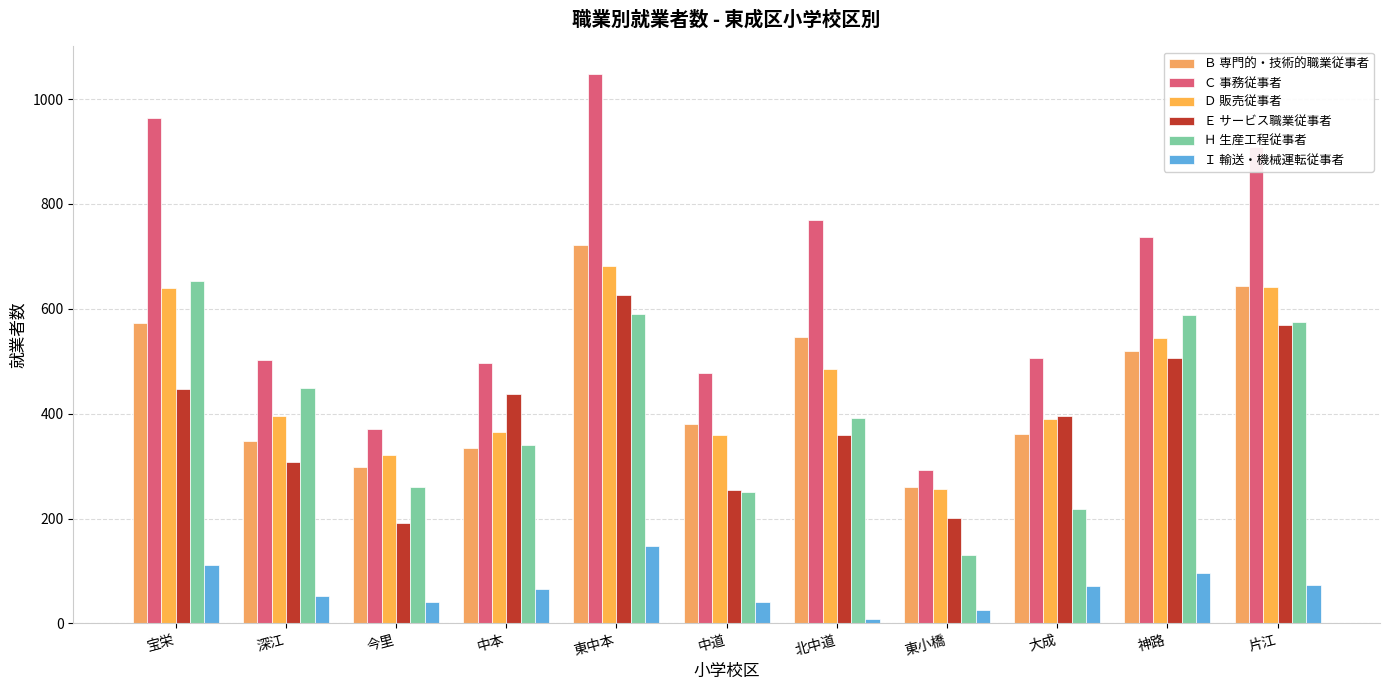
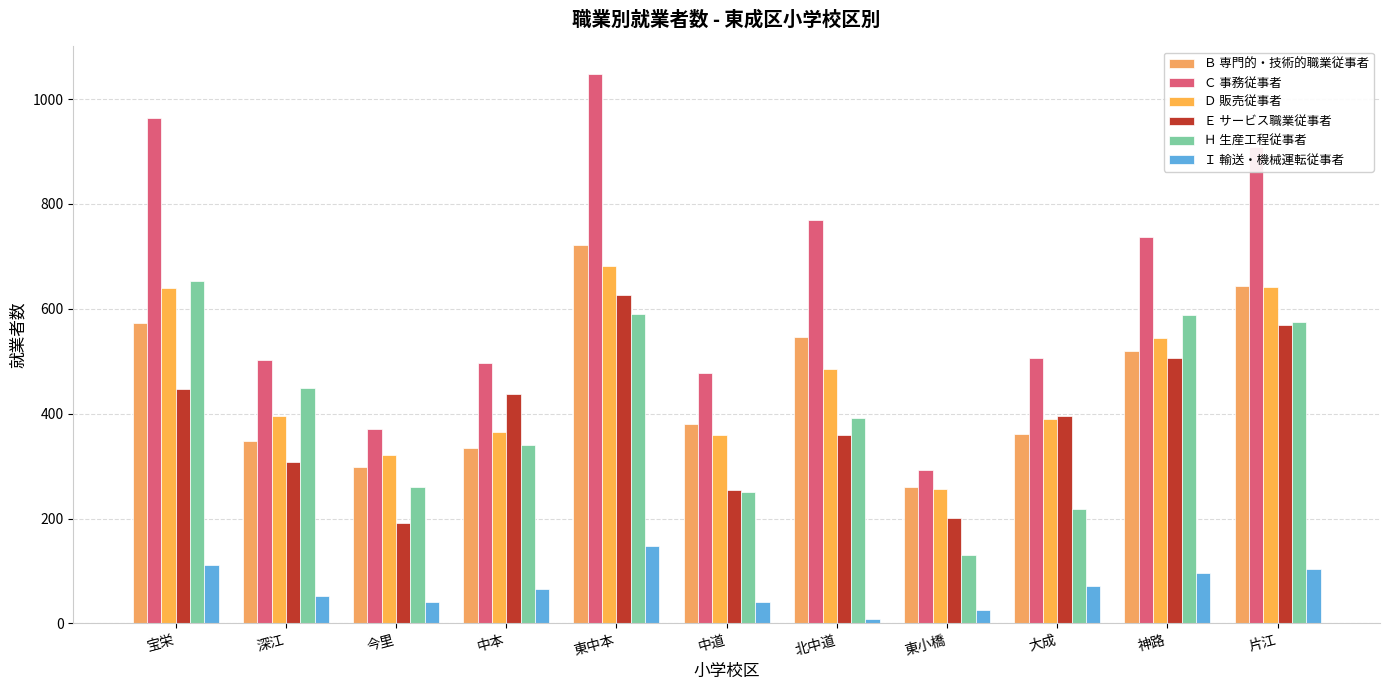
  {
    "Ｃ 事務従事者": {
      "宝栄": 960,
      "深江": 500,
      "今里": 370,
      "中本": 500,
      "東中本": 1050,
      "中道": 480,
      "北中道": 770,
      "東小橋": 290,
      "大成": 510,
      "神路": 740
    },
    "Ｅ サービス職業従事者": {
      "宝栄": 450,
      "深江": 310,
      "今里": 190,
      "中本": 440,
      "東中本": 630,
      "中道": 250,
      "北中道": 360,
      "東小橋": 200,
      "大成": 400,
      "神路": 510,
      "片江": 570
    },
    "Ｈ 生産工程従事者": {
      "宝栄": 650,
      "深江": 450,
      "今里": 260,
      "中本": 340,
      "東中本": 590,
      "中道": 250,
      "北中道": 390,
      "東小橋": 130,
      "大成": 220,
      "神路": 590,
      "片江": 570
    },
    "Ｉ 輸送・機械運転従事者": {
      "宝栄": 110,
      "深江": 50,
      "今里": 40,
      "中本": 70,
      "東中本": 150,
      "中道": 40,
      "北中道": 10,
      "東小橋": 30,
      "大成": 70,
      "神路": 100,
-     "片江": 70
+     "片江": 100
    }
  }
